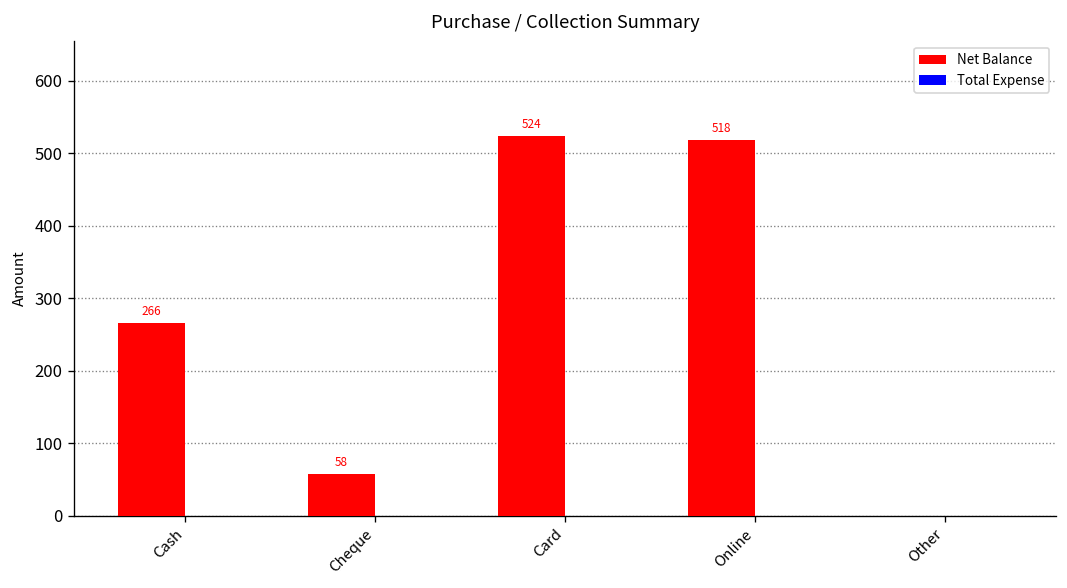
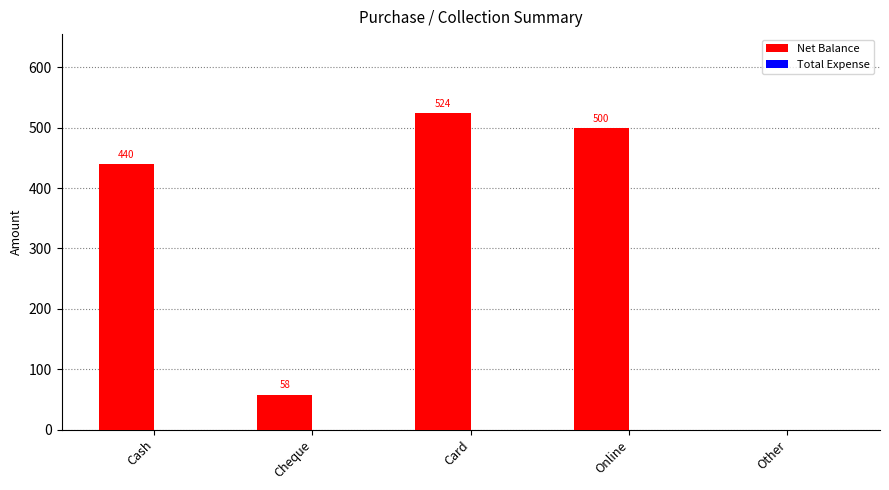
  {
    "Net Balance": {
-     "Cash": 266,
+     "Cash": 440,
      "Cheque": 58,
      "Card": 524,
-     "Online": 518
+     "Online": 500
    },
    "Total Expense": {
      "Cash": 0,
      "Cheque": 0,
      "Card": 0,
      "Online": 0,
      "Other": 0
    }
  }
